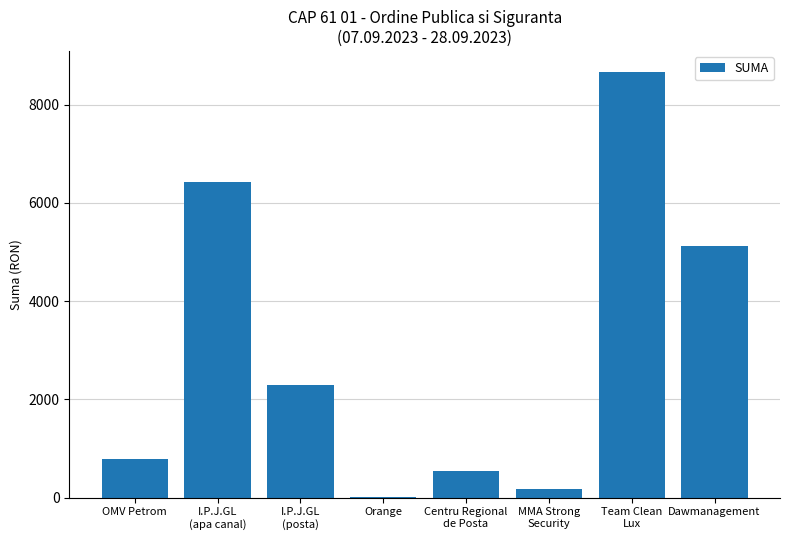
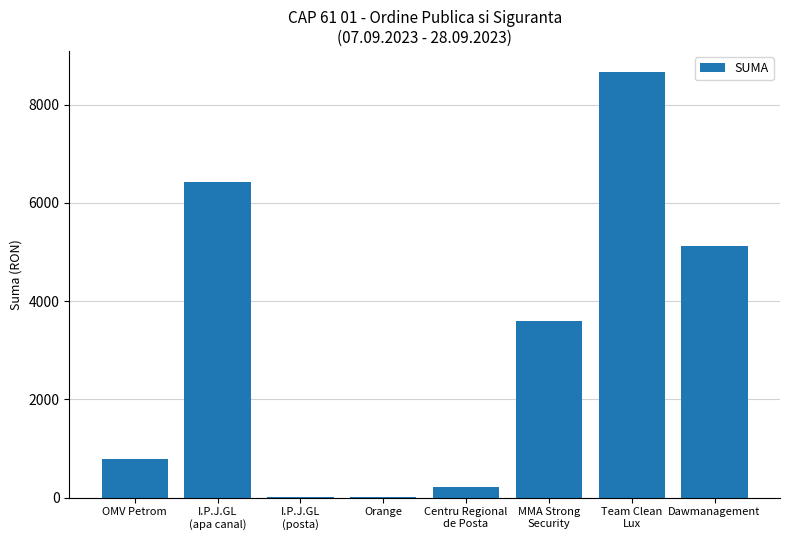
  {
    "OMV Petrom": 800,
    "I.P.J.GL (apa canal)": 6400,
-   "I.P.J.GL (posta)": 2300,
-   "Centru Regional de Posta": 500,
-   "MMA Strong Security": 200,
+   "I.P.J.GL (posta)": 0,
+   "Centru Regional de Posta": 200,
+   "MMA Strong Security": 3600,
    "Team Clean Lux": 8700,
    "Dawmanagement": 5100
  }
